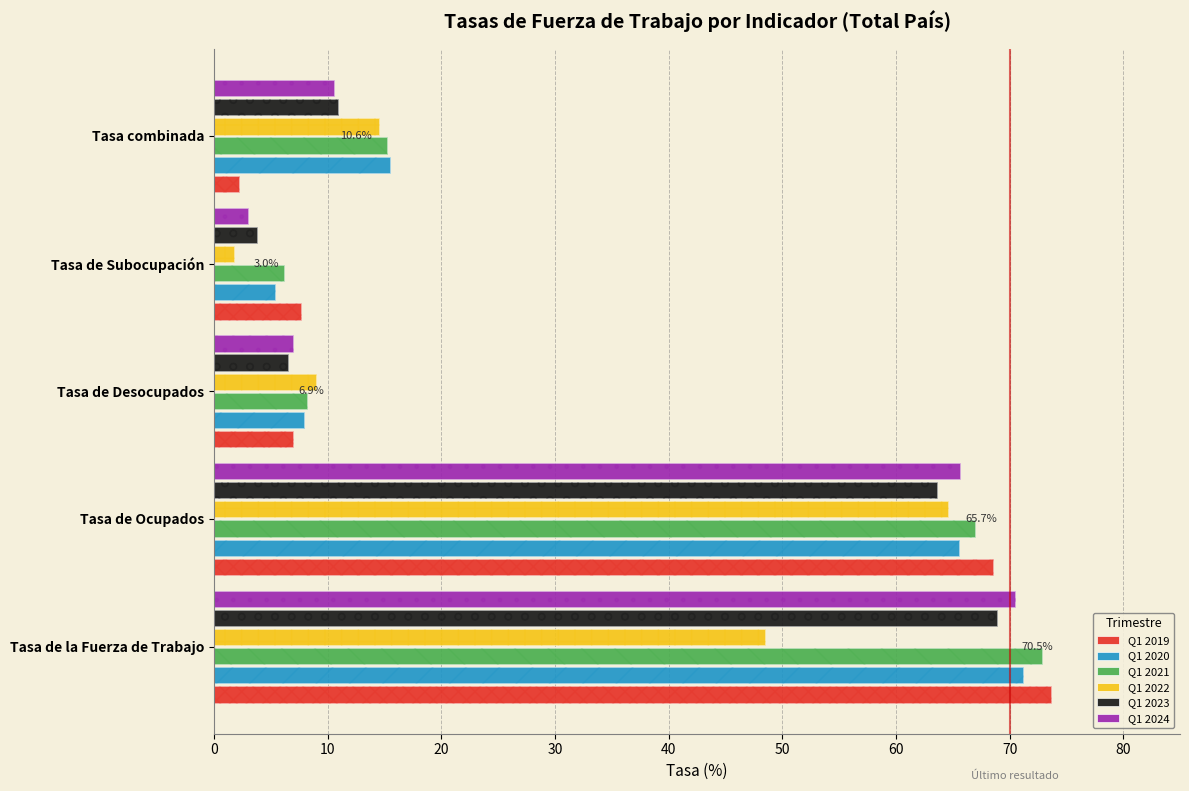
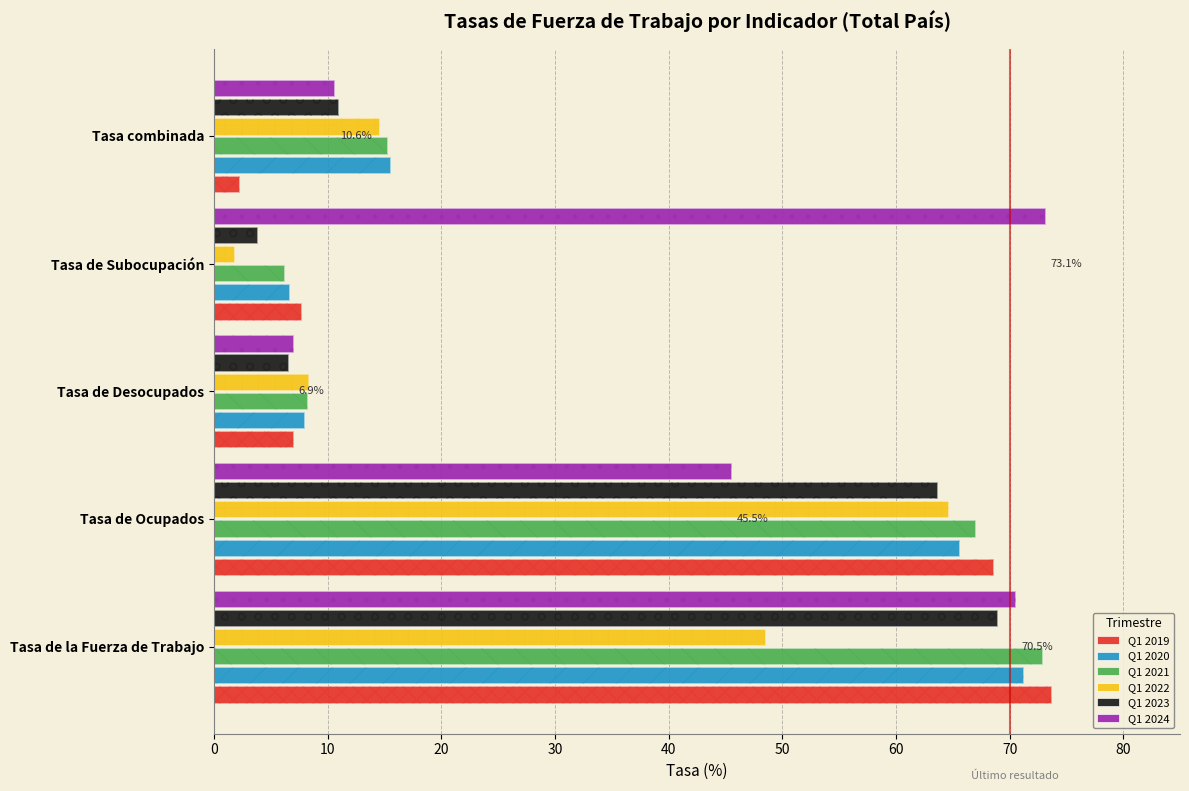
  {
    "Q1 2019": {
      "Tasa combinada": "2.1",
      "Tasa de Subocupación": "7.6",
      "Tasa de Desocupados": "6.9",
      "Tasa de Ocupados": "68.5",
      "Tasa de la Fuerza de Trabajo": "73.6"
    },
    "Q1 2020": {
      "Tasa combinada": "15.5",
-     "Tasa de Subocupación": "5.3",
+     "Tasa de Subocupación": "6.6",
      "Tasa de Desocupados": "7.9",
      "Tasa de Ocupados": "65.6",
      "Tasa de la Fuerza de Trabajo": "71.2"
    },
    "Q1 2021": {
      "Tasa combinada": "15.2",
      "Tasa de Subocupación": "6.1",
      "Tasa de Ocupados": "67.0"
    },
    "Q1 2022": {
      "Tasa de Subocupación": "1.7",
-     "Tasa de Desocupados": "9.0",
+     "Tasa de Desocupados": "8.3",
      "Tasa de Ocupados": "64.6",
      "Tasa de la Fuerza de Trabajo": "48.5"
    },
    "Q1 2023": {
      "Tasa combinada": "10.9",
      "Tasa de Subocupación": "3.7",
      "Tasa de Desocupados": "6.5",
      "Tasa de Ocupados": "63.6",
      "Tasa de la Fuerza de Trabajo": "68.9"
    },
    "Q1 2024": {
-     "Tasa de Subocupación": "3.0%",
-     "Tasa de Ocupados": "65.7%"
+     "Tasa de Subocupación": "73.1%",
+     "Tasa de Ocupados": "45.5%"
    }
  }
